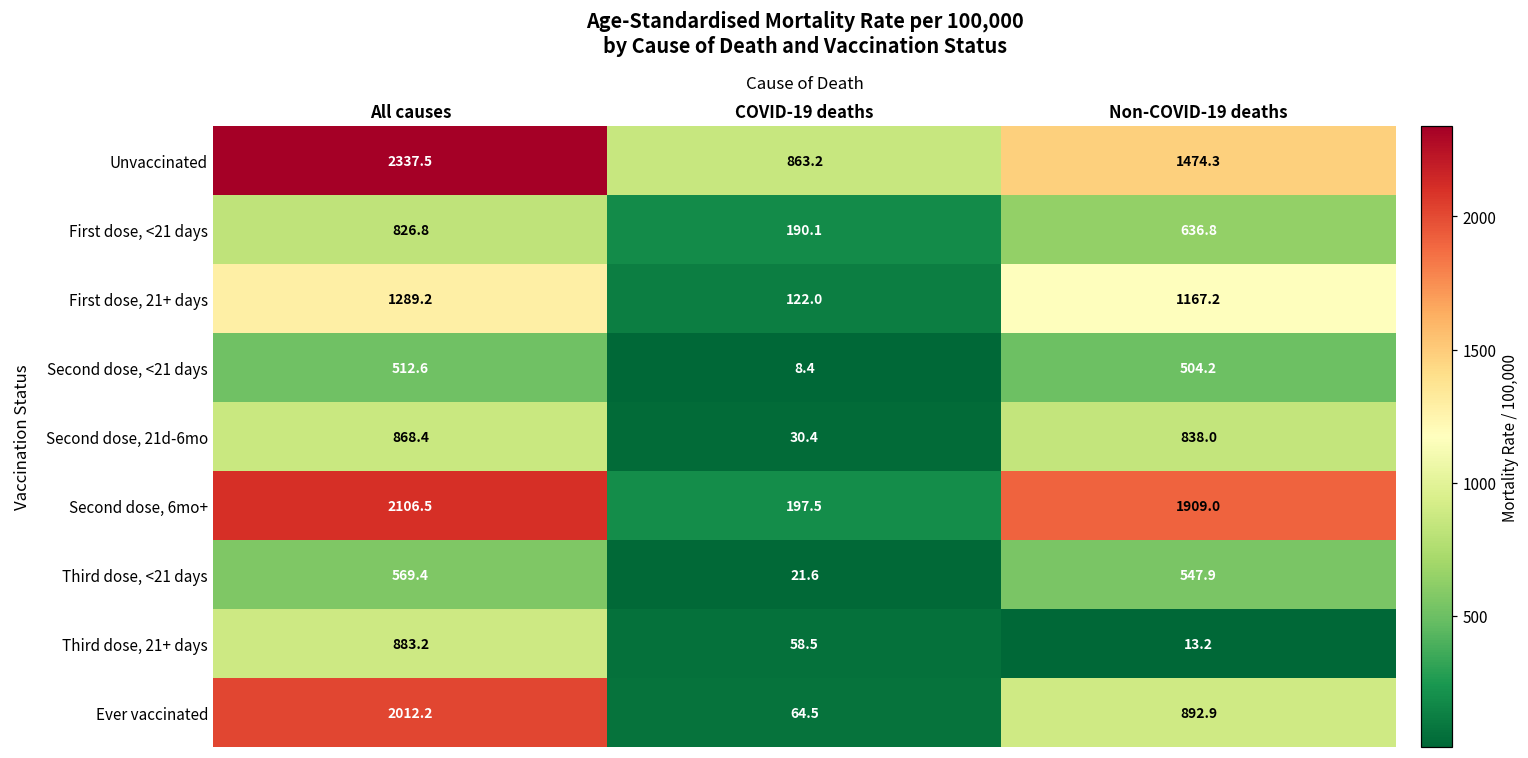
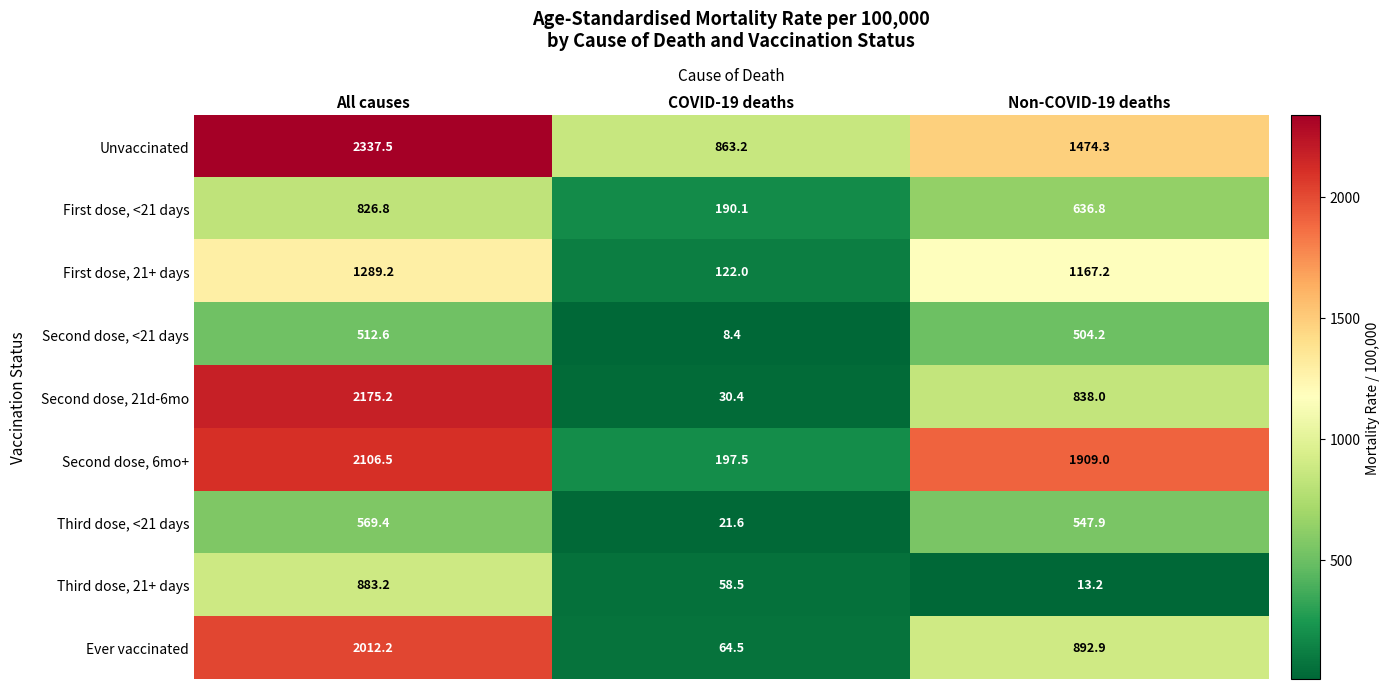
  {
    "Unvaccinated": {
      "All causes": 2337.5,
      "COVID-19 deaths": 863.2,
      "Non-COVID-19 deaths": 1474.3
    },
    "First dose, <21 days": {
      "All causes": 826.8,
      "COVID-19 deaths": 190.1,
      "Non-COVID-19 deaths": 636.8
    },
    "First dose, 21+ days": {
      "All causes": 1289.2,
      "COVID-19 deaths": 122.0,
      "Non-COVID-19 deaths": 1167.2
    },
    "Second dose, <21 days": {
      "All causes": 512.6,
      "COVID-19 deaths": 8.4,
      "Non-COVID-19 deaths": 504.2
    },
    "Second dose, 21d-6mo": {
-     "All causes": 868.4,
+     "All causes": 2175.2,
      "COVID-19 deaths": 30.4,
      "Non-COVID-19 deaths": 838.0
    },
    "Second dose, 6mo+": {
      "All causes": 2106.5,
      "COVID-19 deaths": 197.5,
      "Non-COVID-19 deaths": 1909.0
    },
    "Third dose, <21 days": {
      "All causes": 569.4,
      "COVID-19 deaths": 21.6,
      "Non-COVID-19 deaths": 547.9
    },
    "Third dose, 21+ days": {
      "All causes": 883.2,
      "COVID-19 deaths": 58.5,
      "Non-COVID-19 deaths": 13.2
    },
    "Ever vaccinated": {
      "All causes": 2012.2,
      "COVID-19 deaths": 64.5,
      "Non-COVID-19 deaths": 892.9
    }
  }
